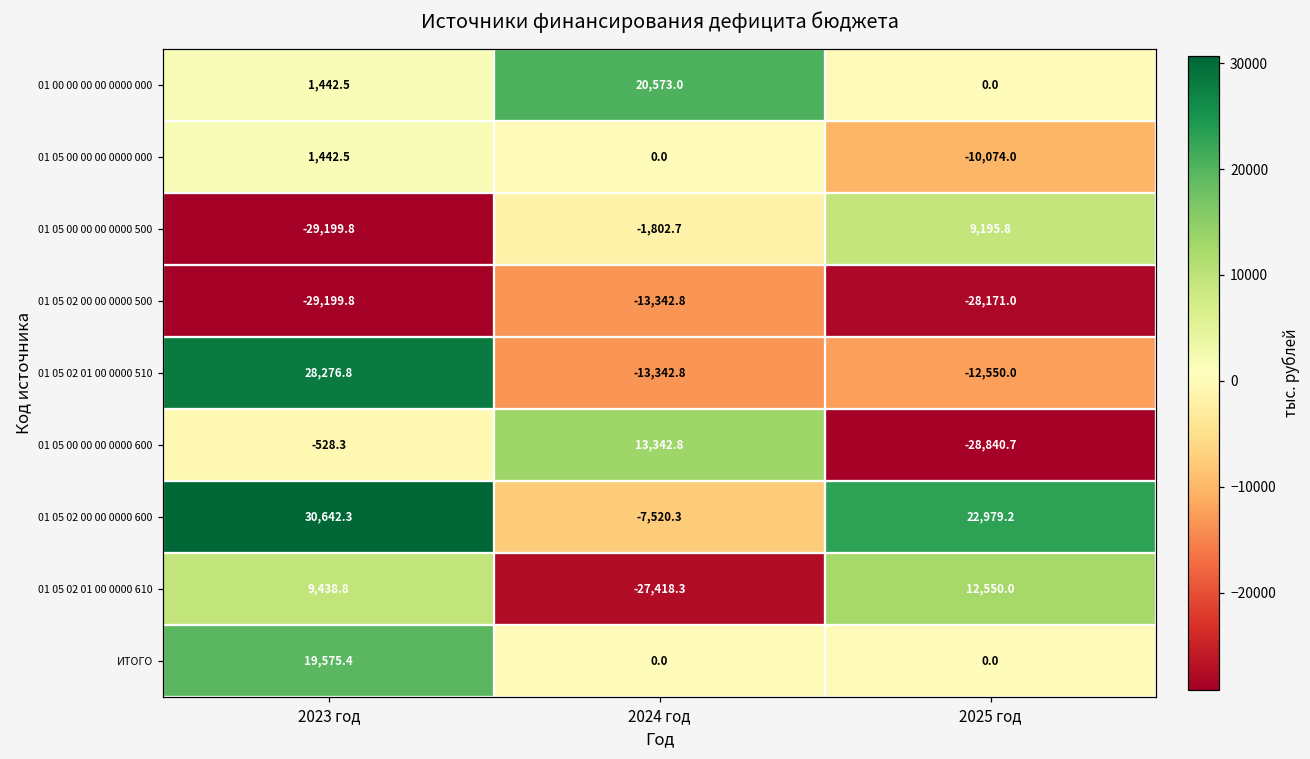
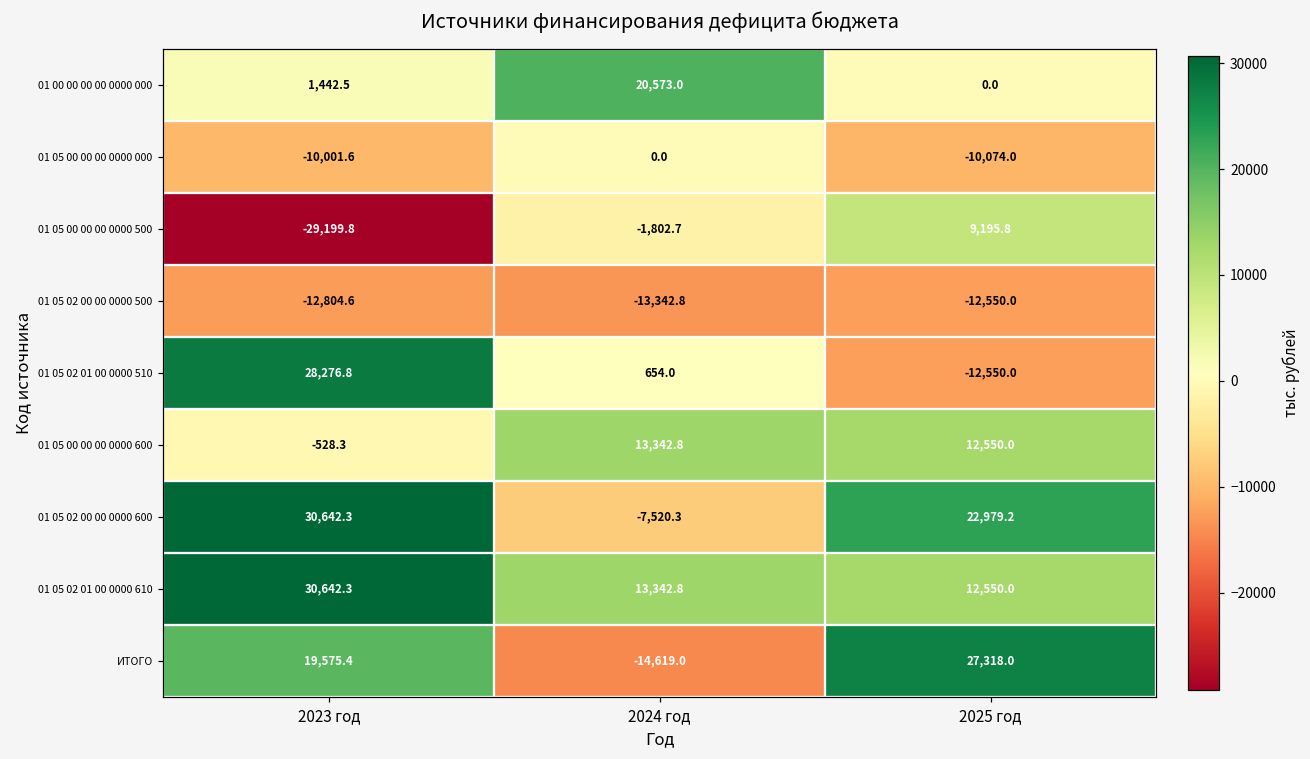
  {
    "01 00 00 00 00 0000 000": {
      "2023 год": "1,442.5",
      "2024 год": "20,573.0",
      "2025 год": "0.0"
    },
    "01 05 00 00 00 0000 000": {
-     "2023 год": "1,442.5",
+     "2023 год": "-10,001.6",
      "2024 год": "0.0",
      "2025 год": "-10,074.0"
    },
    "01 05 00 00 00 0000 500": {
      "2023 год": "-29,199.8",
      "2024 год": "-1,802.7",
      "2025 год": "9,195.8"
    },
    "01 05 02 00 00 0000 500": {
-     "2023 год": "-29,199.8",
+     "2023 год": "-12,804.6",
      "2024 год": "-13,342.8",
-     "2025 год": "-28,171.0"
+     "2025 год": "-12,550.0"
    },
    "01 05 02 01 00 0000 510": {
      "2023 год": "28,276.8",
-     "2024 год": "-13,342.8",
+     "2024 год": "654.0",
      "2025 год": "-12,550.0"
    },
    "01 05 00 00 00 0000 600": {
      "2023 год": "-528.3",
      "2024 год": "13,342.8",
-     "2025 год": "-28,840.7"
+     "2025 год": "12,550.0"
    },
    "01 05 02 00 00 0000 600": {
      "2023 год": "30,642.3",
      "2024 год": "-7,520.3",
      "2025 год": "22,979.2"
    },
    "01 05 02 01 00 0000 610": {
-     "2023 год": "9,438.8",
-     "2024 год": "-27,418.3",
+     "2023 год": "30,642.3",
+     "2024 год": "13,342.8",
      "2025 год": "12,550.0"
    },
    "ИТОГО": {
      "2023 год": "19,575.4",
-     "2024 год": "0.0",
-     "2025 год": "0.0"
+     "2024 год": "-14,619.0",
+     "2025 год": "27,318.0"
    }
  }
